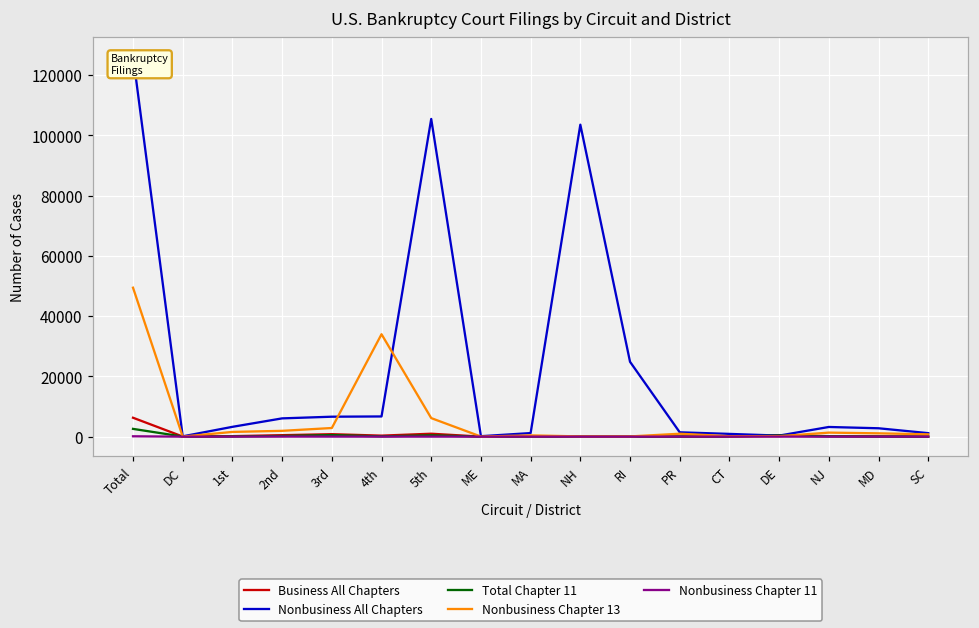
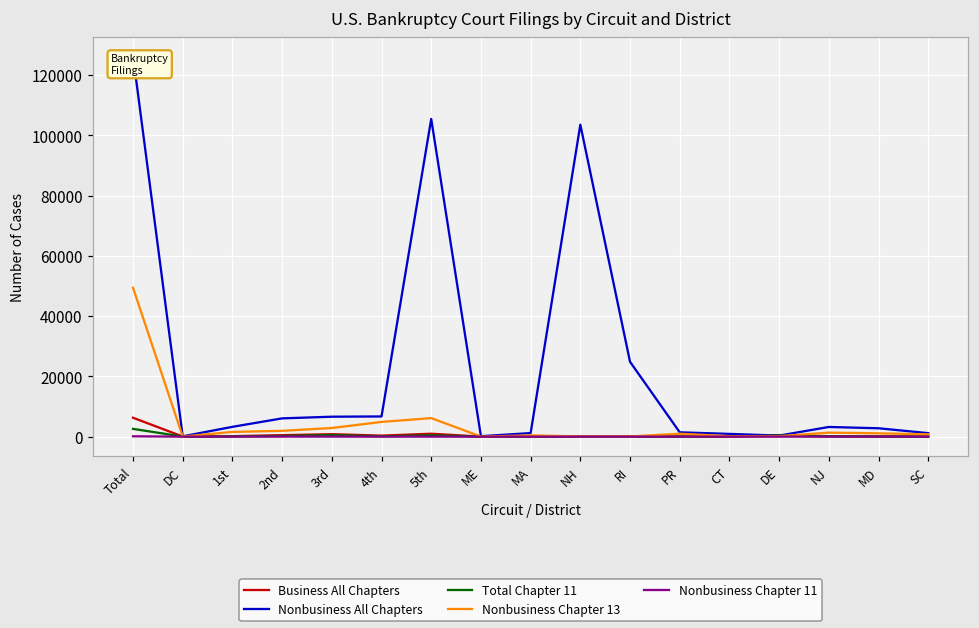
  {
    "Business All Chapters": {
      "Total": 6000
    },
    "Nonbusiness All Chapters": {
      "1st": 3000,
      "2nd": 6000,
      "3rd": 7000,
      "4th": 7000,
      "5th": 105000,
      "NH": 104000,
      "RI": 25000,
      "NJ": 3000,
      "MD": 3000
    },
    "Total Chapter 11": {
      "Total": 3000
    },
    "Nonbusiness Chapter 13": {
      "Total": 49000,
      "1st": 2000,
      "2nd": 2000,
      "3rd": 3000,
-     "4th": 34000,
+     "4th": 5000,
      "5th": 6000,
      "NJ": 1000,
      "MD": 1000
    },
    "Nonbusiness Chapter 11": {
      "Total": 0
    }
  }
